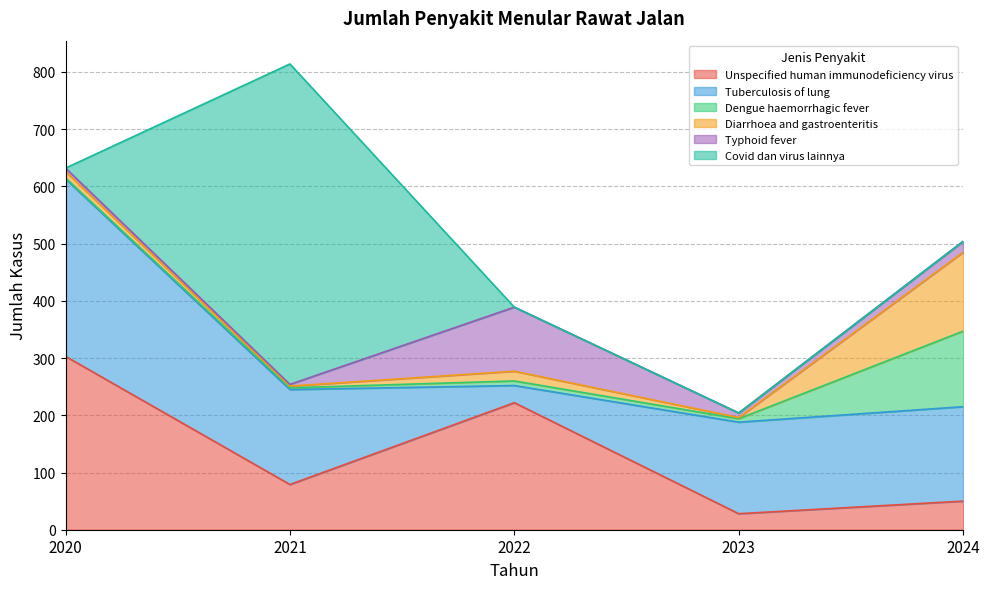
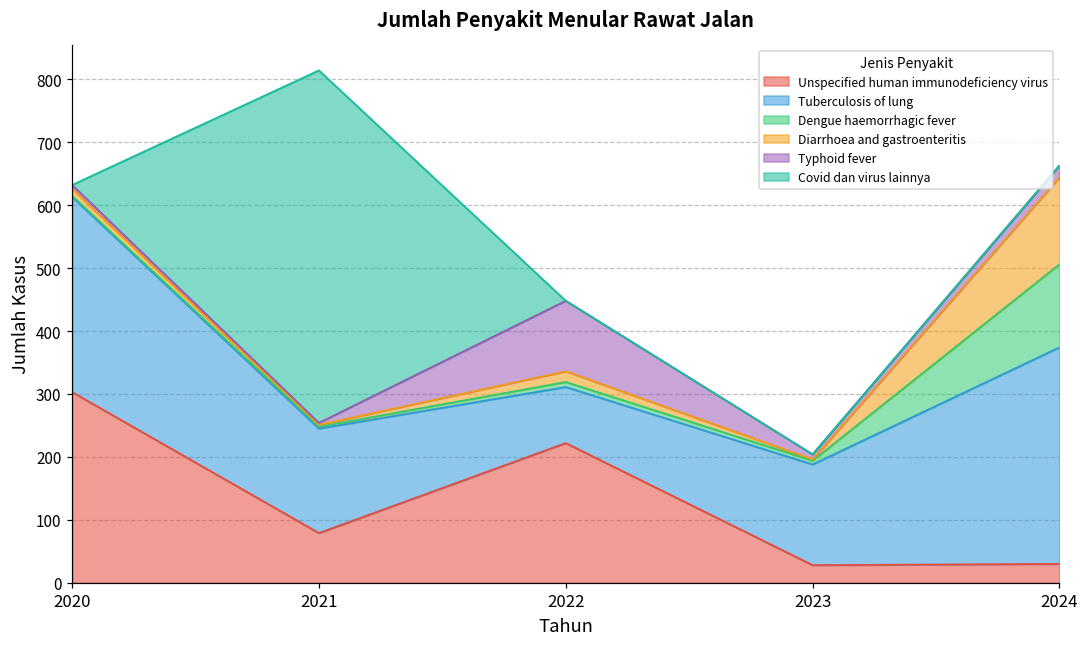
  {
    "Unspecified human immunodeficiency virus": {
      "2020": 300,
      "2021": 80,
      "2022": 220,
      "2023": 30,
-     "2024": 50
+     "2024": 30
    },
    "Tuberculosis of lung": {
-     "2022": 30,
+     "2022": 90,
      "2023": 160,
-     "2024": 170
+     "2024": 340
    },
    "Diarrhoea and gastroenteritis": {
      "2020": 10,
      "2022": 20,
      "2024": 140
    }
  }
